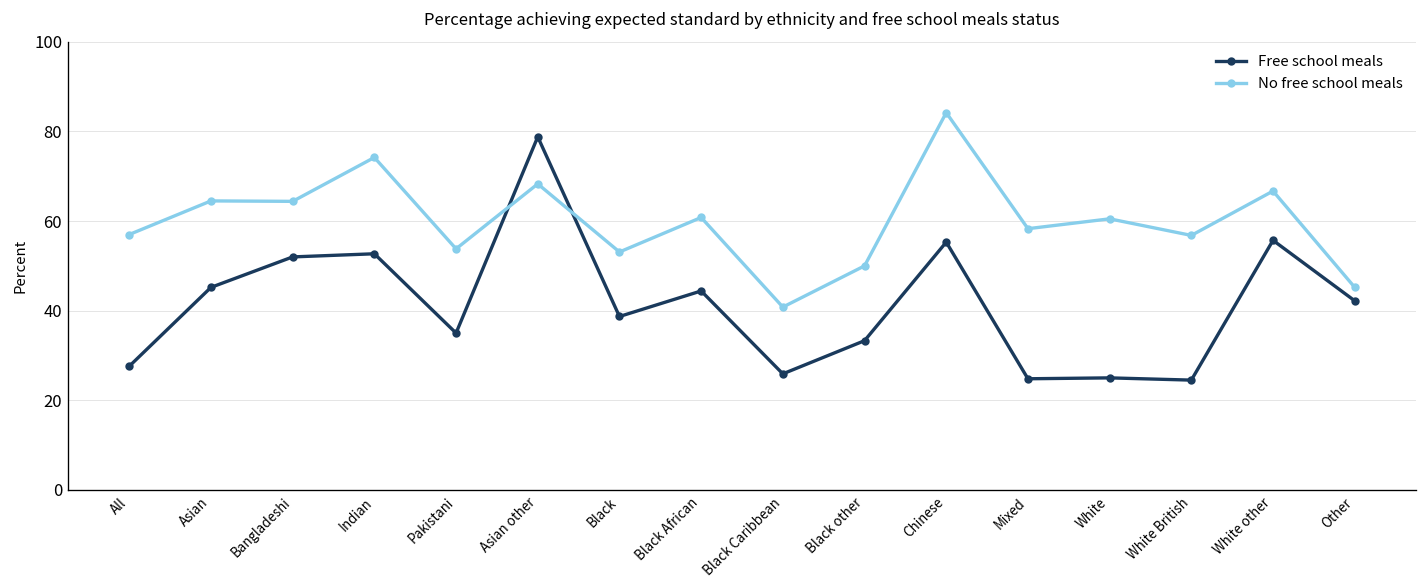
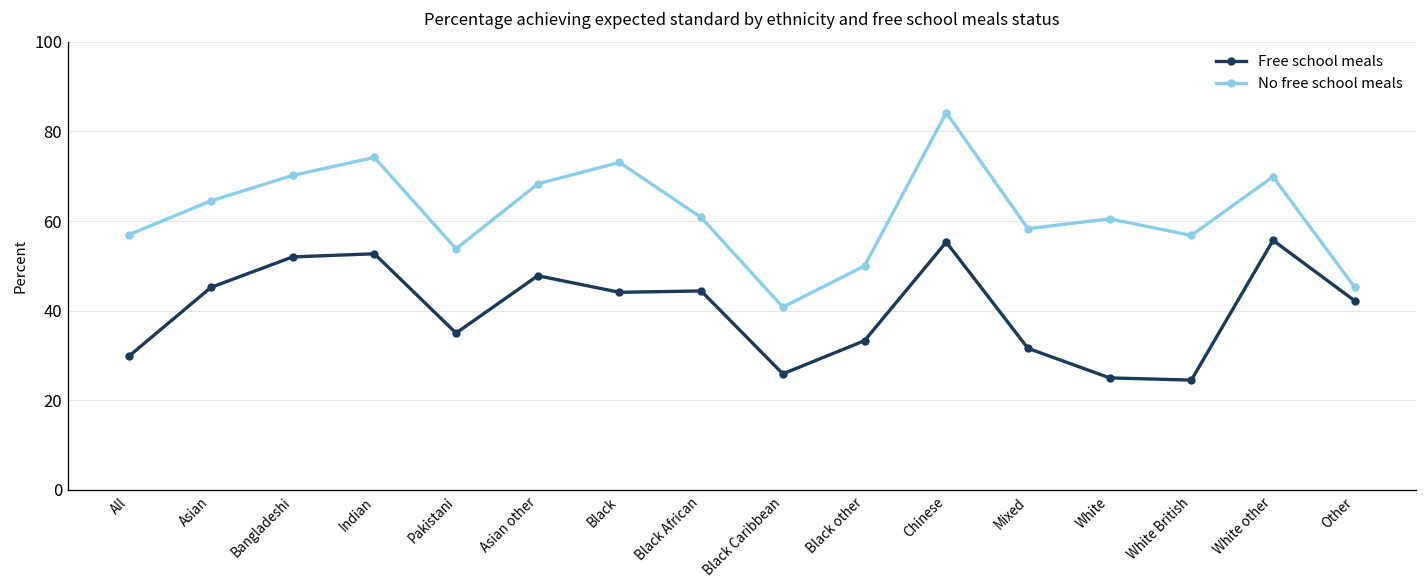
  {
    "Free school meals": {
-     "All": 28,
+     "All": 30,
      "Asian": 45,
      "Bangladeshi": 52,
      "Indian": 53,
      "Pakistani": 35,
-     "Asian other": 79,
-     "Black": 39,
+     "Asian other": 48,
+     "Black": 44,
      "Black African": 44,
      "Black Caribbean": 26,
      "Black other": 33,
      "Chinese": 55,
-     "Mixed": 25,
+     "Mixed": 32,
      "White": 25,
      "White British": 25,
      "White other": 56,
      "Other": 42
    },
    "No free school meals": {
      "All": 57,
      "Asian": 65,
-     "Bangladeshi": 64,
+     "Bangladeshi": 70,
      "Indian": 74,
      "Pakistani": 54,
      "Asian other": 68,
-     "Black": 53,
+     "Black": 73,
      "Black African": 61,
      "Black Caribbean": 41,
      "Black other": 50,
      "Chinese": 84,
      "Mixed": 58,
      "White": 61,
      "White British": 57,
-     "White other": 67,
+     "White other": 70,
      "Other": 45
    }
  }
